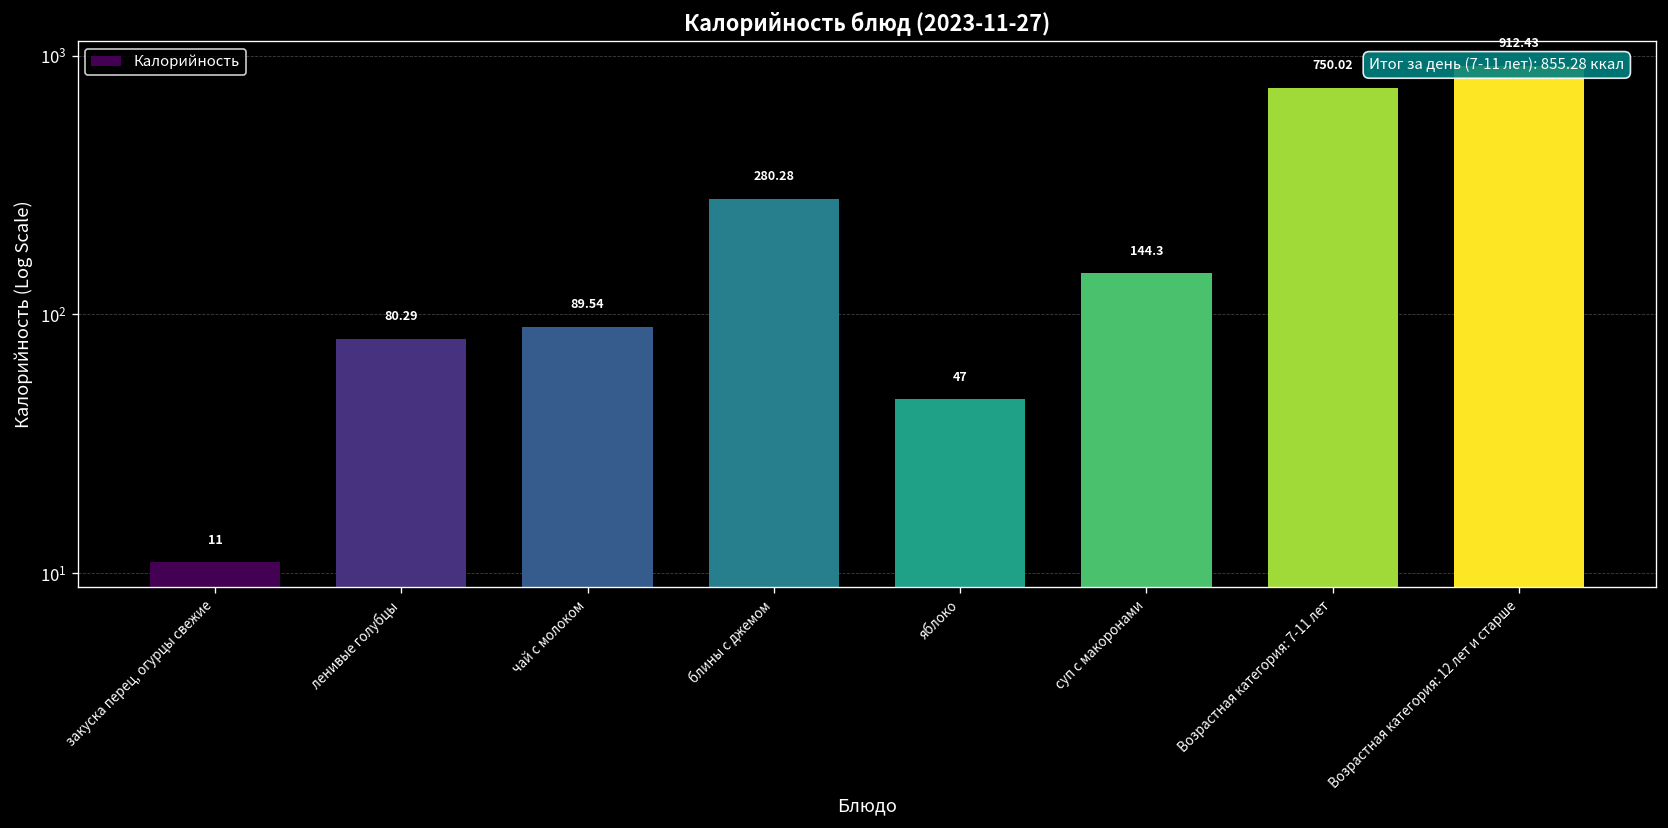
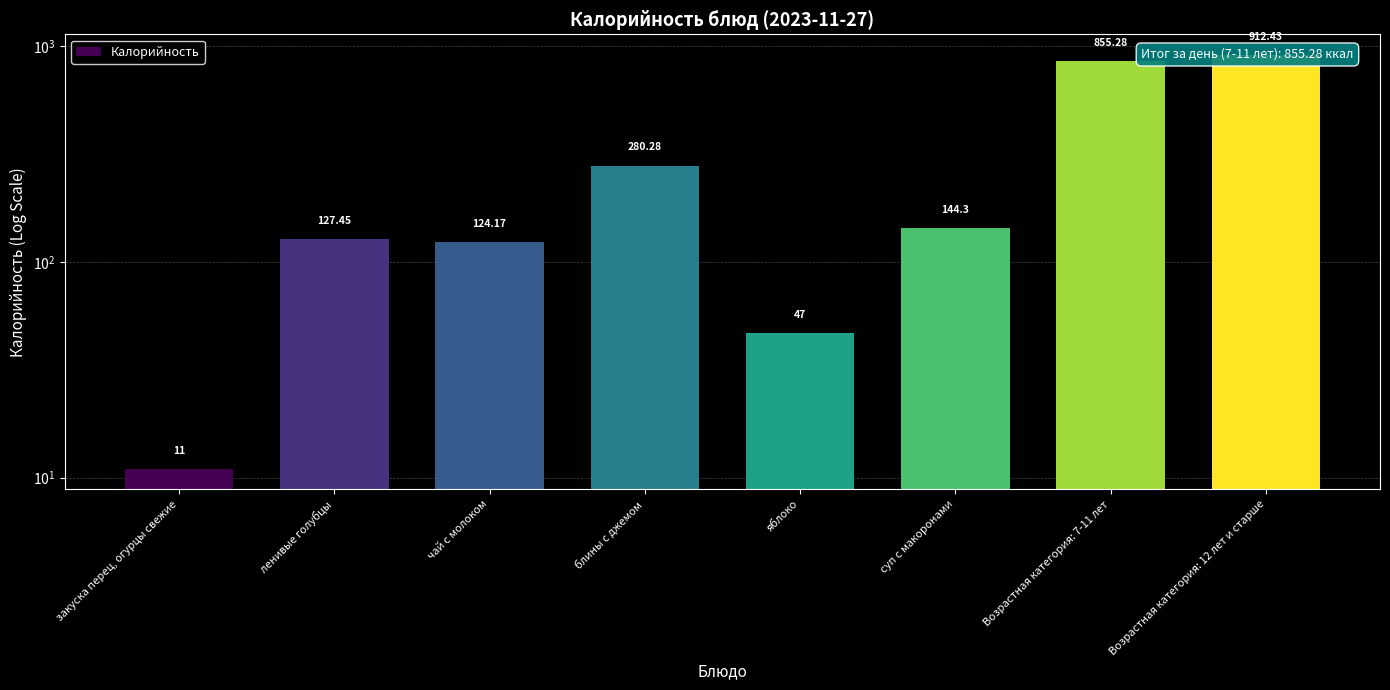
  {
    "закуска перец, огурцы свежие": 11,
-   "ленивые голубцы": 80.29,
-   "чай с молоком": 89.54,
+   "ленивые голубцы": 127.45,
+   "чай с молоком": 124.17,
    "блины с джемом": 280.28,
    "яблоко": 47,
    "суп с макоронами": 144.3,
-   "Возрастная категория: 7-11 лет": 750.02
+   "Возрастная категория: 7-11 лет": 855.28
  }
